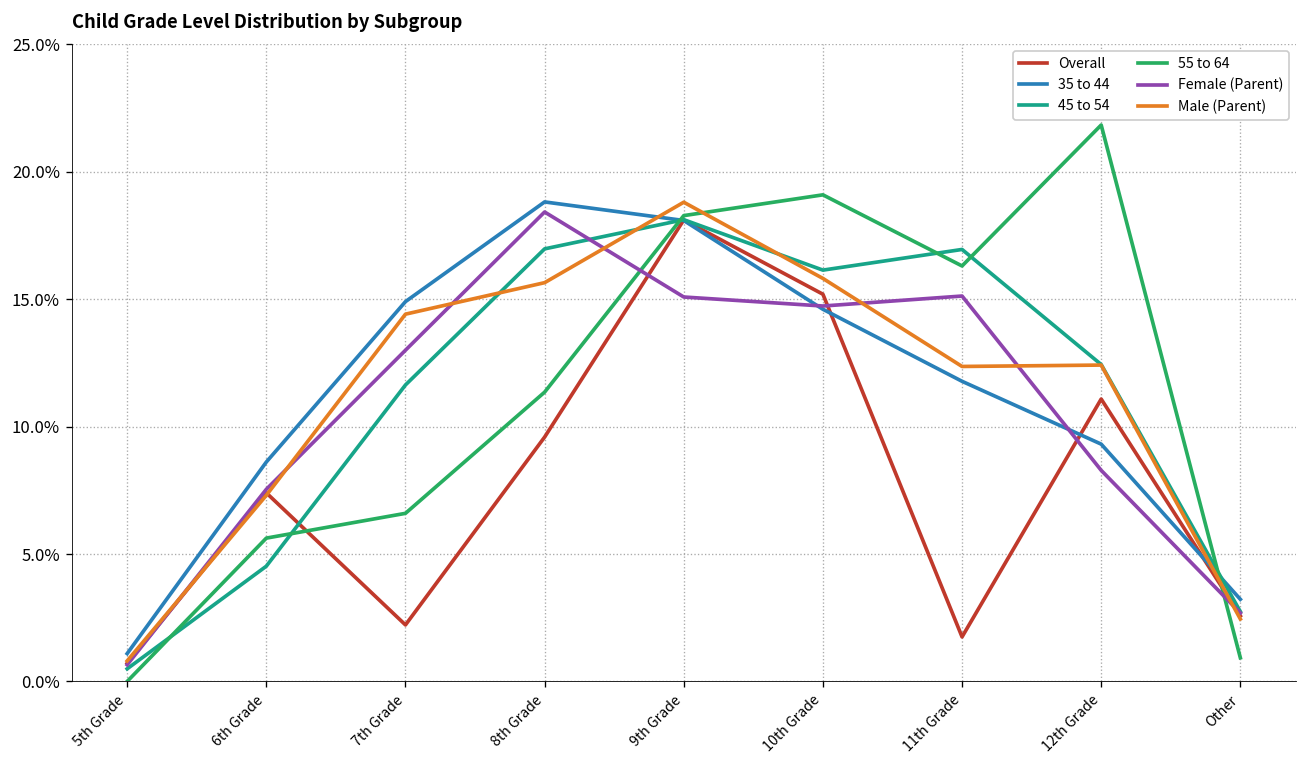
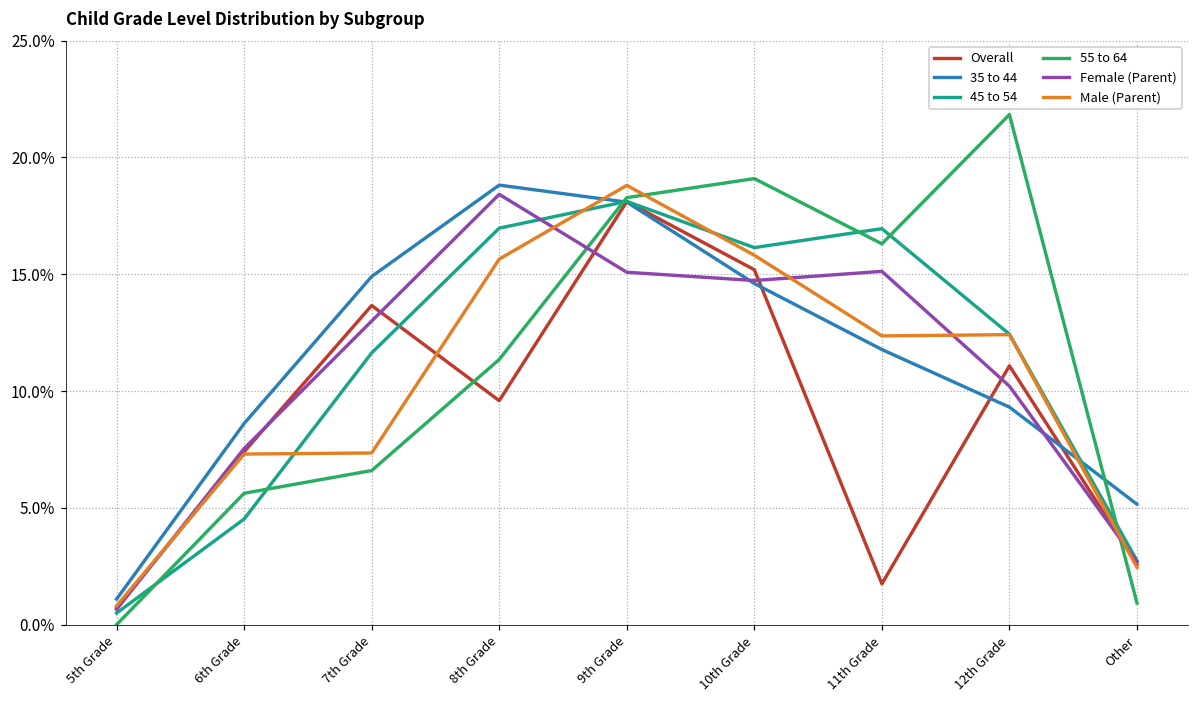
  {
    "Overall": {
-     "7th Grade": "2.2%",
+     "7th Grade": "13.7%",
      "8th Grade": "9.6%",
      "10th Grade": "15.2%",
      "11th Grade": "1.7%",
      "12th Grade": "11.1%"
    },
    "35 to 44": {
      "5th Grade": "1.1%",
      "6th Grade": "8.6%",
      "7th Grade": "14.9%",
      "8th Grade": "18.8%",
      "10th Grade": "14.6%",
      "11th Grade": "11.8%",
      "12th Grade": "9.3%",
-     "Other": "3.2%"
+     "Other": "5.2%"
    },
    "Female (Parent)": {
      "6th Grade": "7.5%",
      "7th Grade": "13.0%",
      "8th Grade": "18.4%",
      "9th Grade": "15.1%",
      "10th Grade": "14.7%",
      "11th Grade": "15.1%",
-     "12th Grade": "8.3%"
+     "12th Grade": "10.2%"
    },
    "Male (Parent)": {
-     "7th Grade": "14.4%",
+     "7th Grade": "7.3%",
      "8th Grade": "15.6%",
      "9th Grade": "18.8%",
      "10th Grade": "15.8%",
      "11th Grade": "12.4%",
      "Other": "2.4%"
    }
  }
